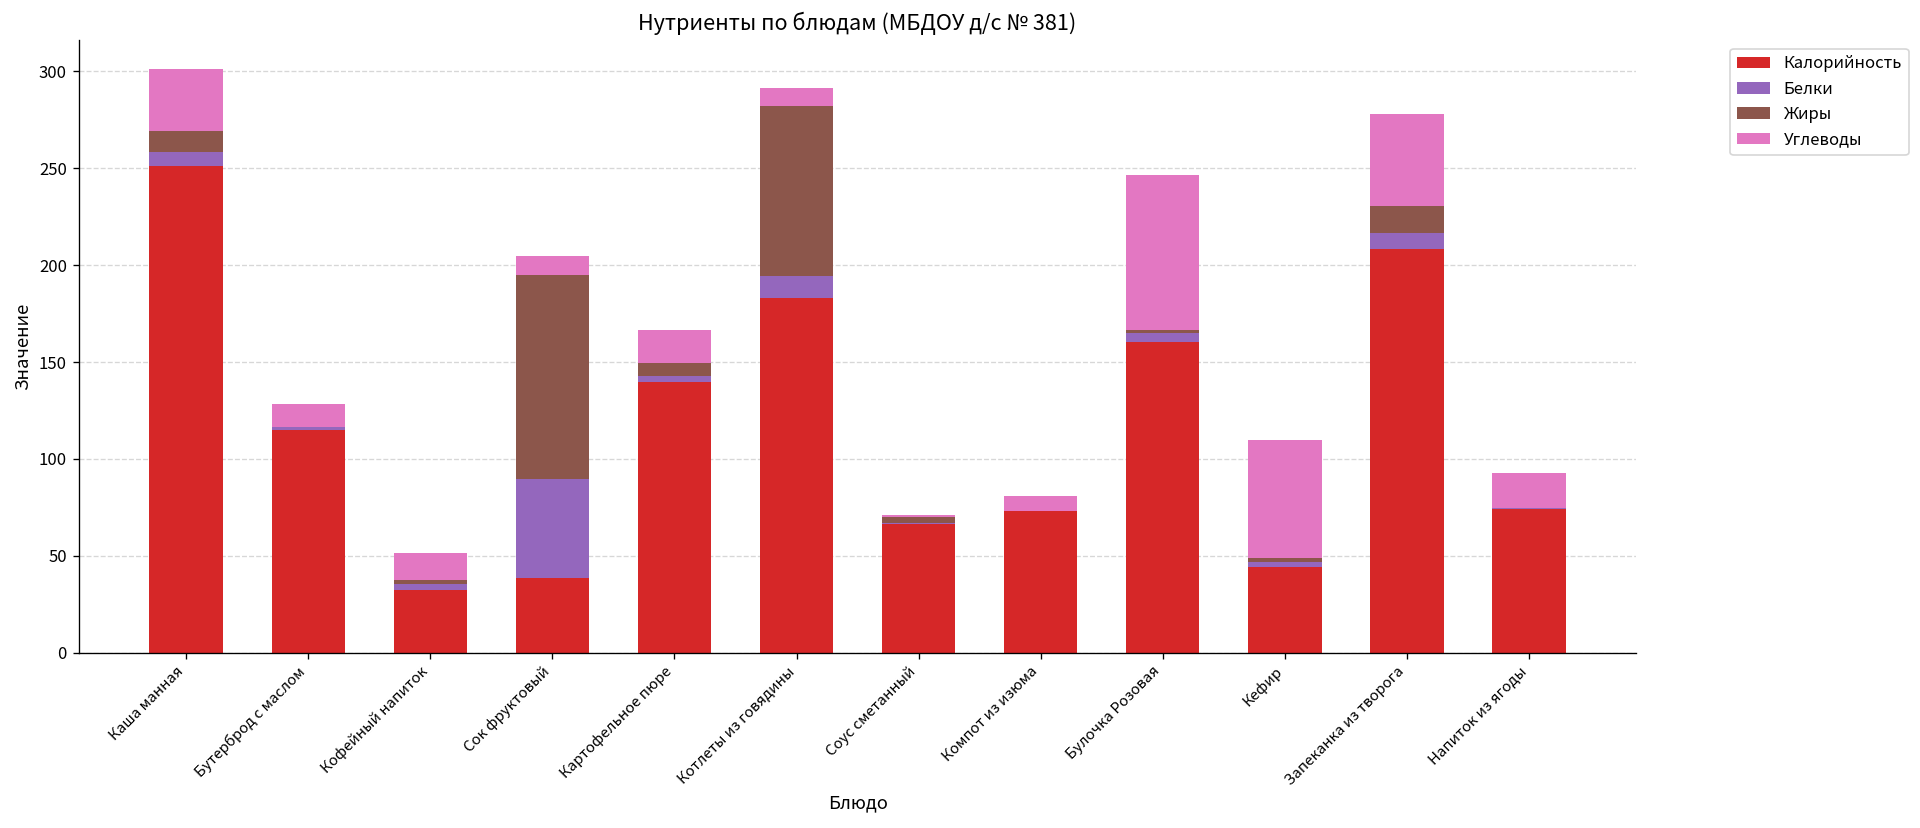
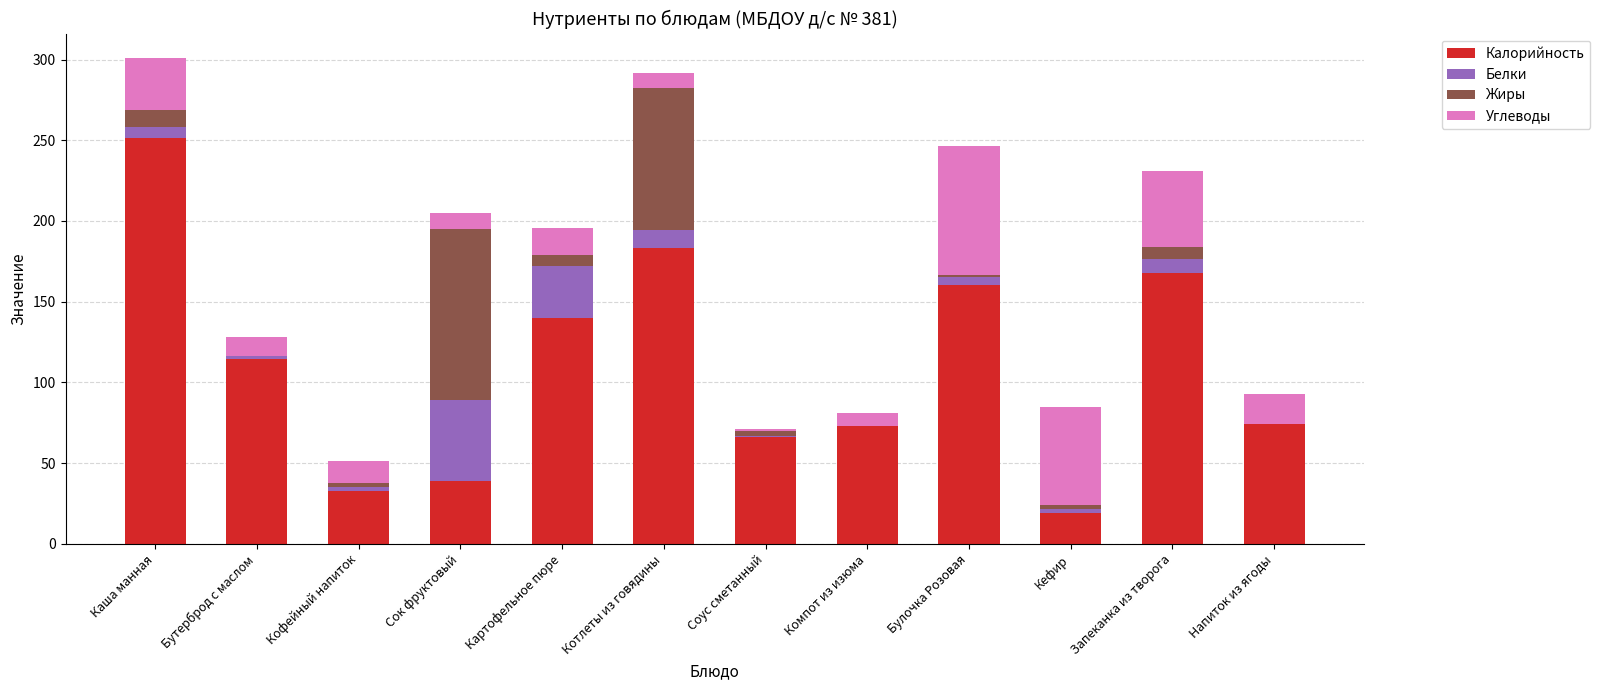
  {
    "Калорийность": {
      "Каша манная": 251,
      "Бутерброд с маслом": 115,
      "Кофейный напиток": 33,
      "Сок фруктовый": 39,
      "Картофельное пюре": 140,
      "Котлеты из говядины": 183,
      "Соус сметанный": 66,
      "Компот из изюма": 73,
      "Булочка Розовая": 160,
-     "Кефир": 44,
-     "Запеканка из творога": 208,
+     "Кефир": 19,
+     "Запеканка из творога": 168,
      "Напиток из ягоды": 74
    },
    "Белки": {
      "Каша манная": 7,
      "Бутерброд с маслом": 2,
      "Кофейный напиток": 3,
      "Сок фруктовый": 51,
-     "Картофельное пюре": 3,
+     "Картофельное пюре": 32,
      "Котлеты из говядины": 11,
      "Булочка Розовая": 5,
      "Кефир": 3,
      "Запеканка из творога": 8
    },
    "Жиры": {
      "Каша манная": 11,
      "Кофейный напиток": 2,
      "Сок фруктовый": 106,
      "Картофельное пюре": 7,
      "Котлеты из говядины": 88,
      "Соус сметанный": 3,
      "Компот из изюма": 0,
      "Булочка Розовая": 2,
      "Кефир": 2,
-     "Запеканка из творога": 14,
+     "Запеканка из творога": 7,
      "Напиток из ягоды": 0
    },
    "Углеводы": {
      "Каша манная": 32,
      "Бутерброд с маслом": 12,
      "Кофейный напиток": 14,
      "Сок фруктовый": 10,
      "Картофельное пюре": 17,
      "Котлеты из говядины": 9,
      "Компот из изюма": 8,
      "Булочка Розовая": 80,
      "Кефир": 61,
      "Запеканка из творога": 47,
      "Напиток из ягоды": 19
    }
  }
